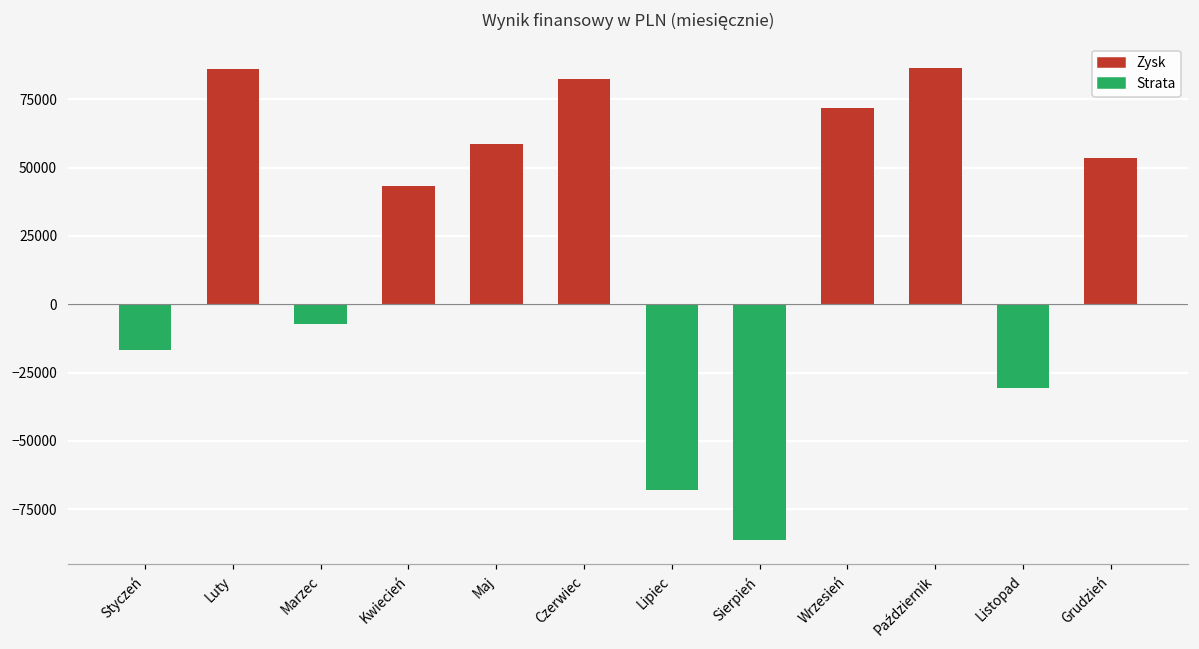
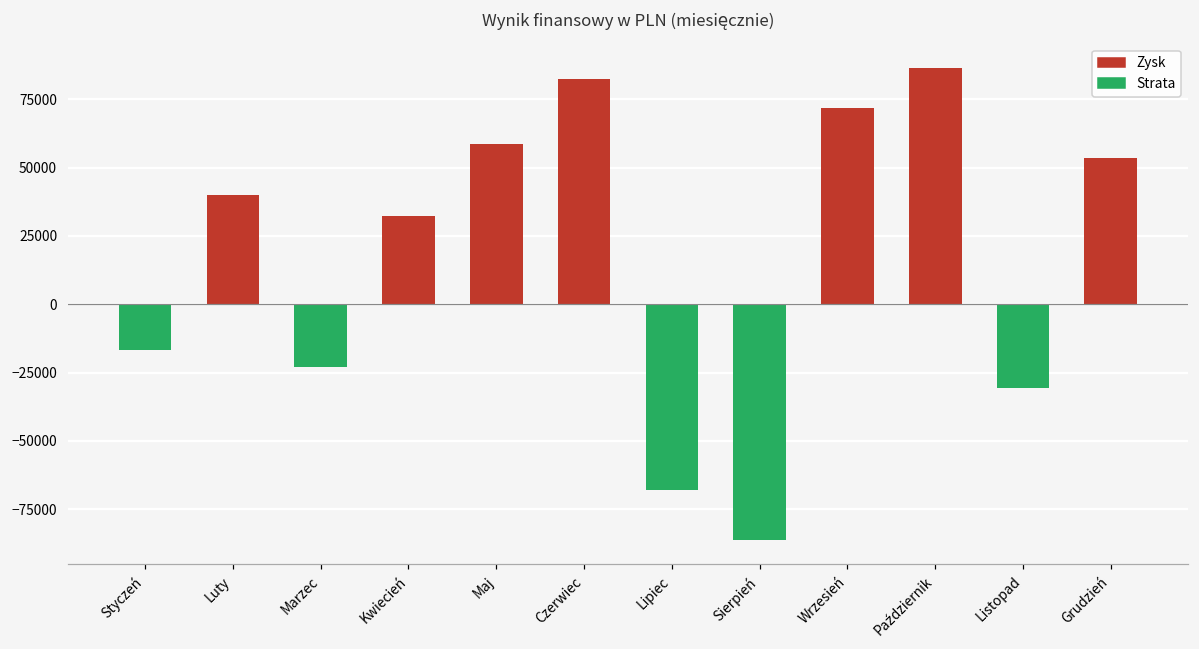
  {
    "Styczeń": -17000,
-   "Luty": 86000,
-   "Marzec": -7000,
-   "Kwiecień": 43000,
+   "Luty": 40000,
+   "Marzec": -23000,
+   "Kwiecień": 32000,
    "Maj": 59000,
    "Czerwiec": 82000,
    "Lipiec": -68000,
    "Sierpień": -86000,
    "Wrzesień": 72000,
    "Październik": 87000,
    "Listopad": -31000,
    "Grudzień": 54000
  }
